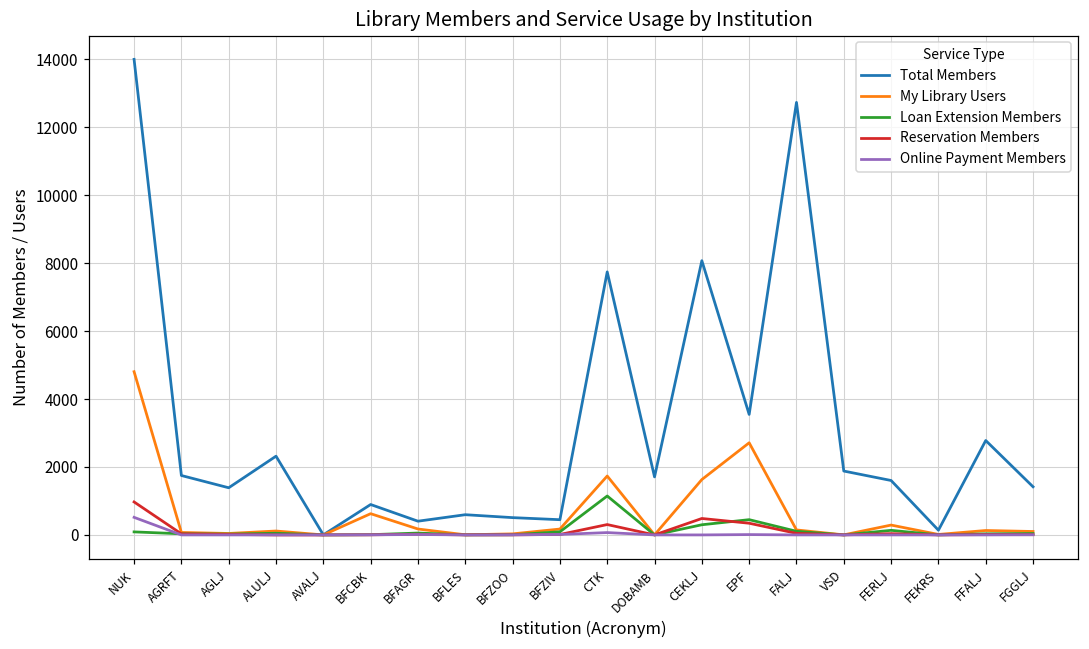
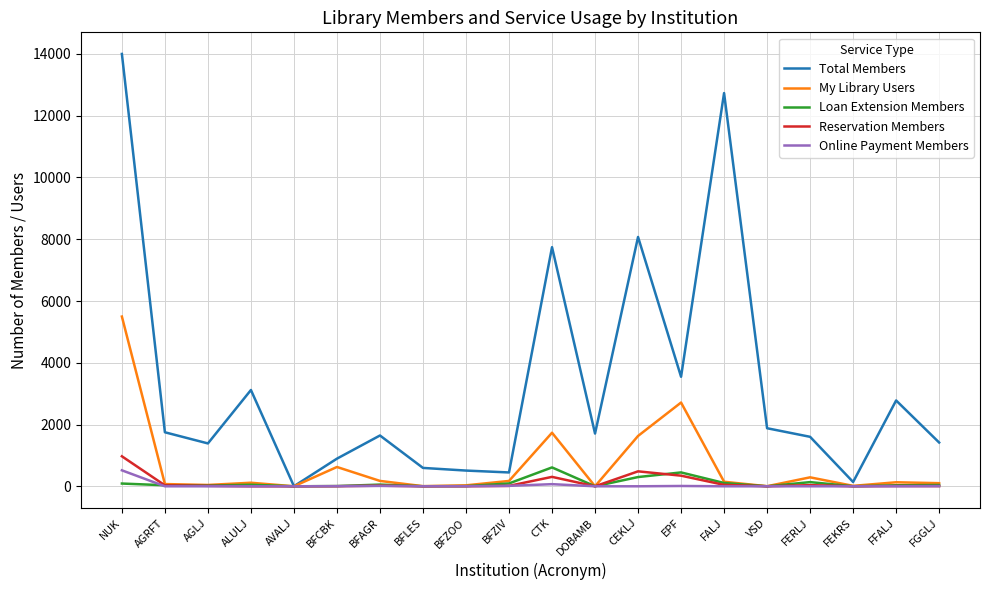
  {
    "Total Members": {
      "NUK": 14000,
      "AGRFT": 1700,
      "AGLJ": 1400,
-     "ALULJ": 2300,
+     "ALULJ": 3100,
      "BFCBK": 900,
-     "BFAGR": 400,
+     "BFAGR": 1600,
      "BFLES": 600,
      "BFZOO": 500,
      "BFZIV": 400,
      "CTK": 7700,
      "DOBAMB": 1700,
      "CEKLJ": 8100,
      "EPF": 3500,
      "FALJ": 12700,
      "VSD": 1900,
      "FERLJ": 1600,
      "FEKRS": 100,
      "FFALJ": 2800,
      "FGGLJ": 1400
    },
    "My Library Users": {
-     "NUK": 4800,
+     "NUK": 5500,
      "BFCBK": 600,
      "BFAGR": 200,
      "CTK": 1700,
      "CEKLJ": 1600,
      "EPF": 2700,
      "FERLJ": 300,
      "FFALJ": 100
    },
    "Loan Extension Members": {
      "NUK": 100,
-     "CTK": 1100,
+     "CTK": 600,
      "CEKLJ": 300,
      "EPF": 400,
      "FERLJ": 100
    },
    "Reservation Members": {
      "NUK": 1000,
      "CTK": 300,
      "CEKLJ": 500,
      "EPF": 300
    },
    "Online Payment Members": {
      "NUK": 500,
      "CTK": 100,
      "CEKLJ": 0,
      "EPF": 0
    }
  }
